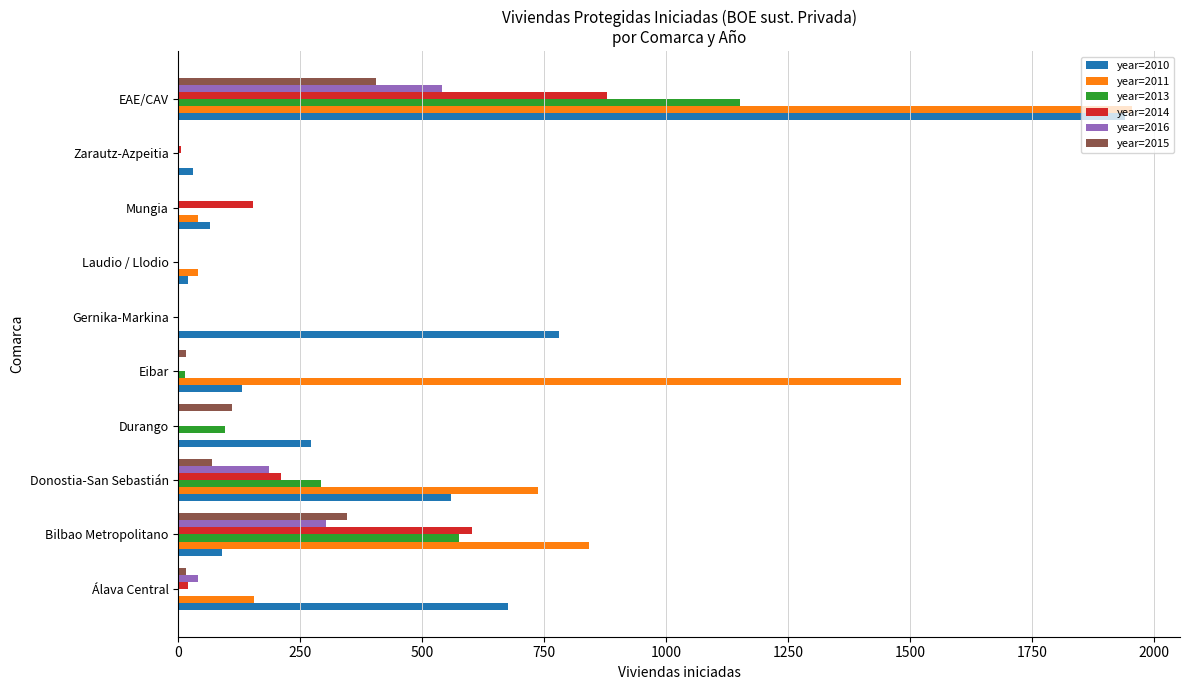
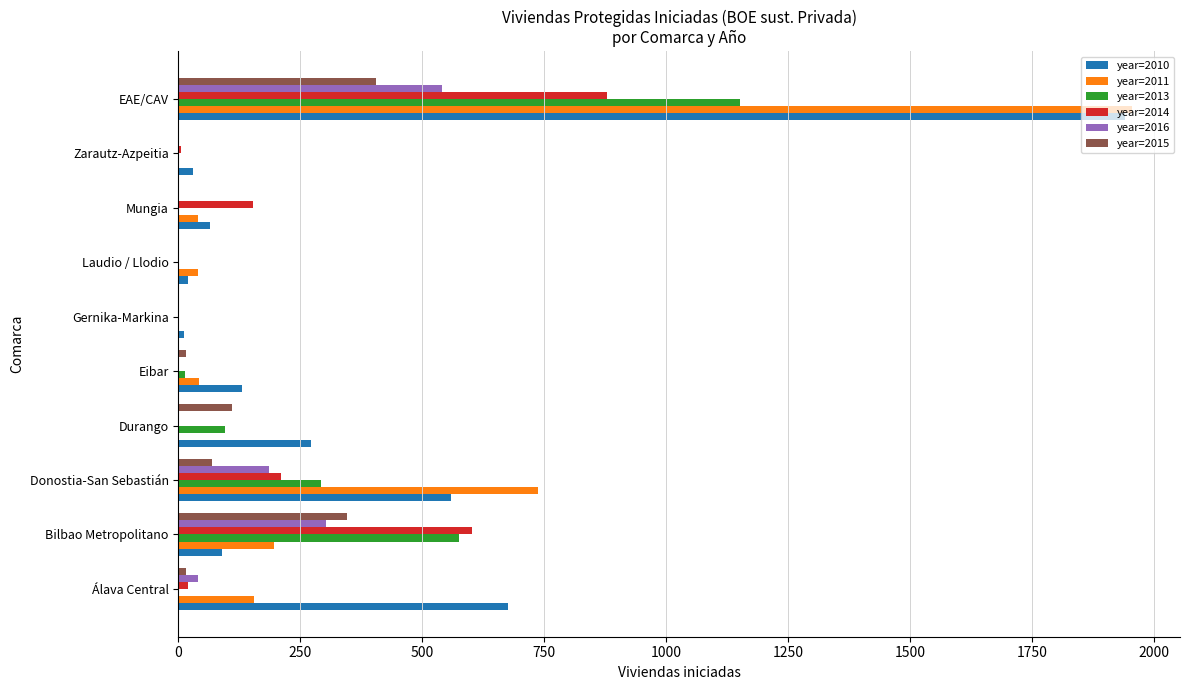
  {
    "year=2010": {
      "Zarautz-Azpeitia": 30,
      "Mungia": 60,
      "Laudio / Llodio": 20,
-     "Gernika-Markina": 780,
+     "Gernika-Markina": 10,
      "Eibar": 130,
      "Durango": 270,
      "Donostia-San Sebastián": 560,
      "Bilbao Metropolitano": 90,
      "Álava Central": 680
    },
    "year=2011": {
      "Zarautz-Azpeitia": 0,
      "Mungia": 40,
      "Laudio / Llodio": 40,
      "Gernika-Markina": 0,
-     "Eibar": 1480,
+     "Eibar": 40,
      "Durango": 0,
      "Donostia-San Sebastián": 740,
-     "Bilbao Metropolitano": 840,
+     "Bilbao Metropolitano": 200,
      "Álava Central": 160
    },
    "year=2013": {
      "EAE/CAV": 1150,
      "Zarautz-Azpeitia": 0,
      "Mungia": 0,
      "Laudio / Llodio": 0,
      "Gernika-Markina": 0,
      "Eibar": 10,
      "Durango": 100,
      "Donostia-San Sebastián": 290,
      "Bilbao Metropolitano": 580,
      "Álava Central": 0
    },
    "year=2014": {
      "EAE/CAV": 880,
      "Zarautz-Azpeitia": 10,
      "Mungia": 150,
      "Laudio / Llodio": 0,
      "Gernika-Markina": 0,
      "Eibar": 0,
      "Durango": 0,
      "Donostia-San Sebastián": 210,
      "Bilbao Metropolitano": 600,
      "Álava Central": 20
    },
    "year=2016": {
      "EAE/CAV": 540,
      "Zarautz-Azpeitia": 0,
      "Mungia": 0,
      "Laudio / Llodio": 0,
      "Gernika-Markina": 0,
      "Eibar": 0,
      "Durango": 0,
      "Donostia-San Sebastián": 190,
      "Bilbao Metropolitano": 300,
      "Álava Central": 40
    },
    "year=2015": {
      "EAE/CAV": 400,
      "Zarautz-Azpeitia": 0,
      "Mungia": 0,
      "Laudio / Llodio": 0,
      "Gernika-Markina": 0,
      "Eibar": 20,
      "Durango": 110,
      "Donostia-San Sebastián": 70,
      "Bilbao Metropolitano": 350,
      "Álava Central": 20
    }
  }
